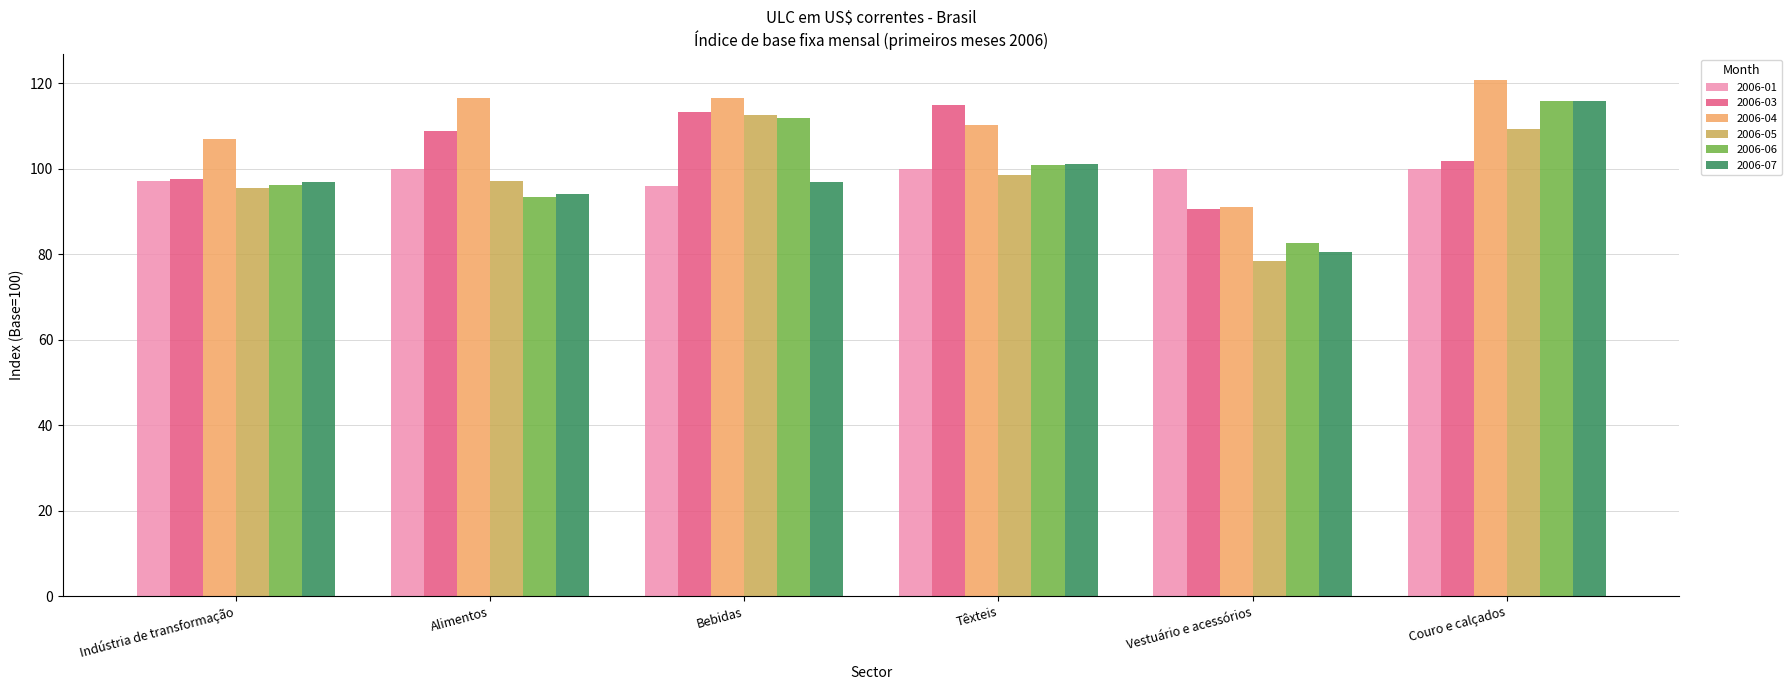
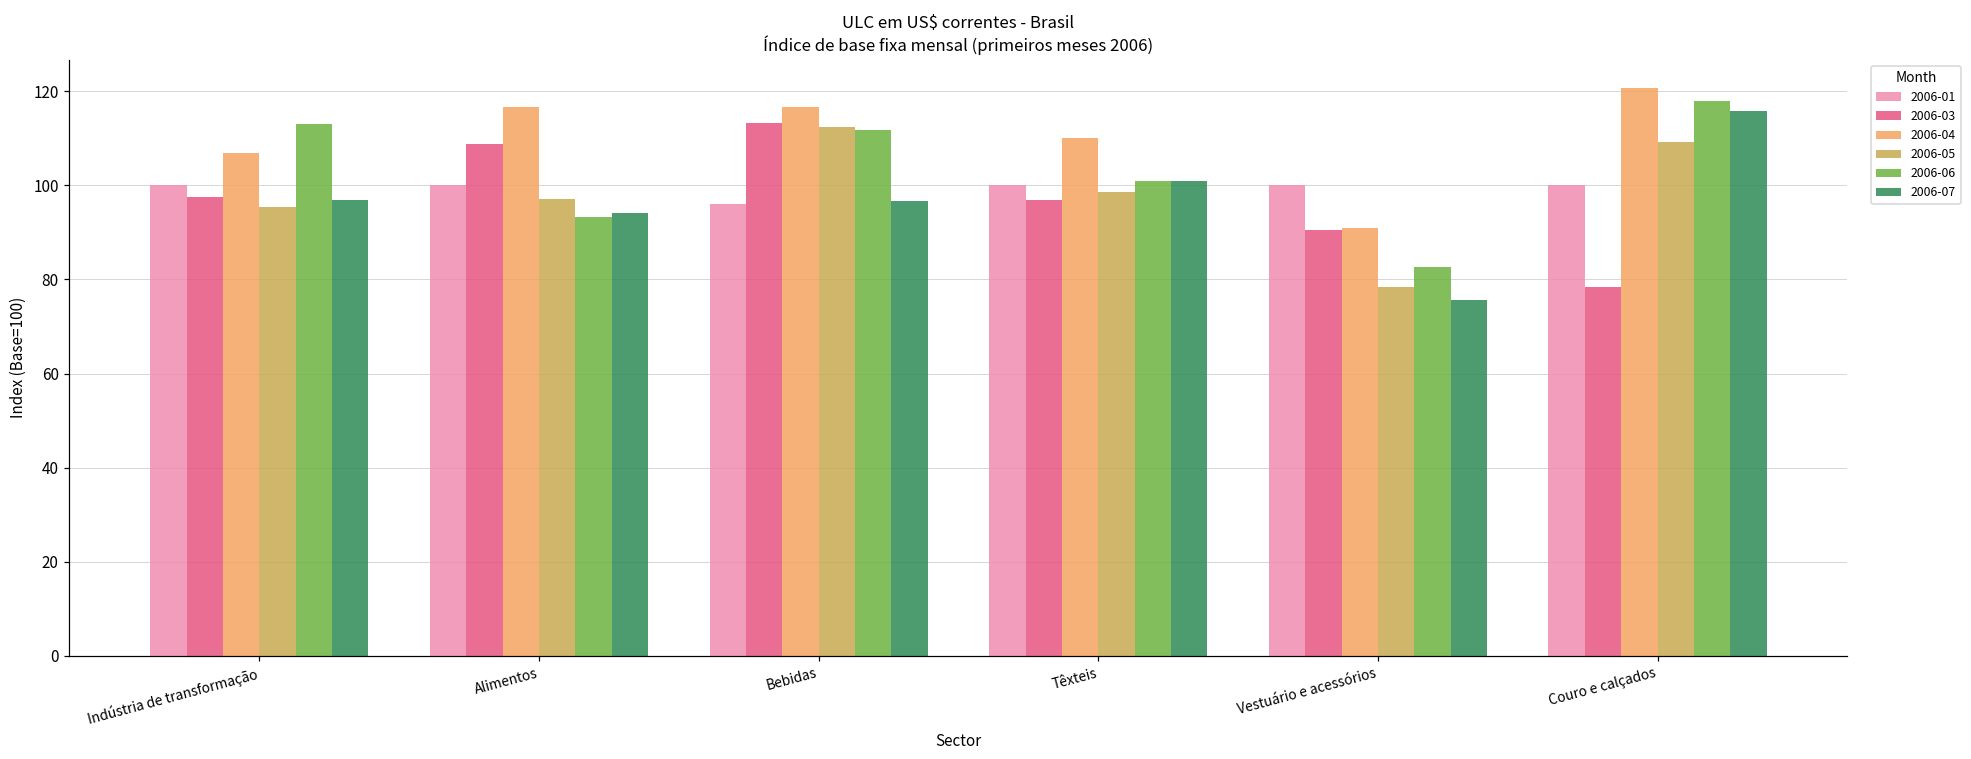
  {
    "2006-01": {
-     "Indústria de transformação": 97,
+     "Indústria de transformação": 100,
      "Alimentos": 100,
      "Bebidas": 96,
      "Têxteis": 100,
      "Vestuário e acessórios": 100,
      "Couro e calçados": 100
    },
    "2006-03": {
      "Indústria de transformação": 98,
      "Alimentos": 109,
      "Bebidas": 113,
-     "Têxteis": 115,
+     "Têxteis": 97,
      "Vestuário e acessórios": 91,
-     "Couro e calçados": 102
+     "Couro e calçados": 78
    },
    "2006-06": {
-     "Indústria de transformação": 96,
+     "Indústria de transformação": 113,
      "Alimentos": 93,
      "Bebidas": 112,
      "Têxteis": 101,
      "Vestuário e acessórios": 83,
-     "Couro e calçados": 116
+     "Couro e calçados": 118
    },
    "2006-07": {
      "Indústria de transformação": 97,
      "Alimentos": 94,
      "Bebidas": 97,
      "Têxteis": 101,
-     "Vestuário e acessórios": 81,
+     "Vestuário e acessórios": 76,
      "Couro e calçados": 116
    }
  }
